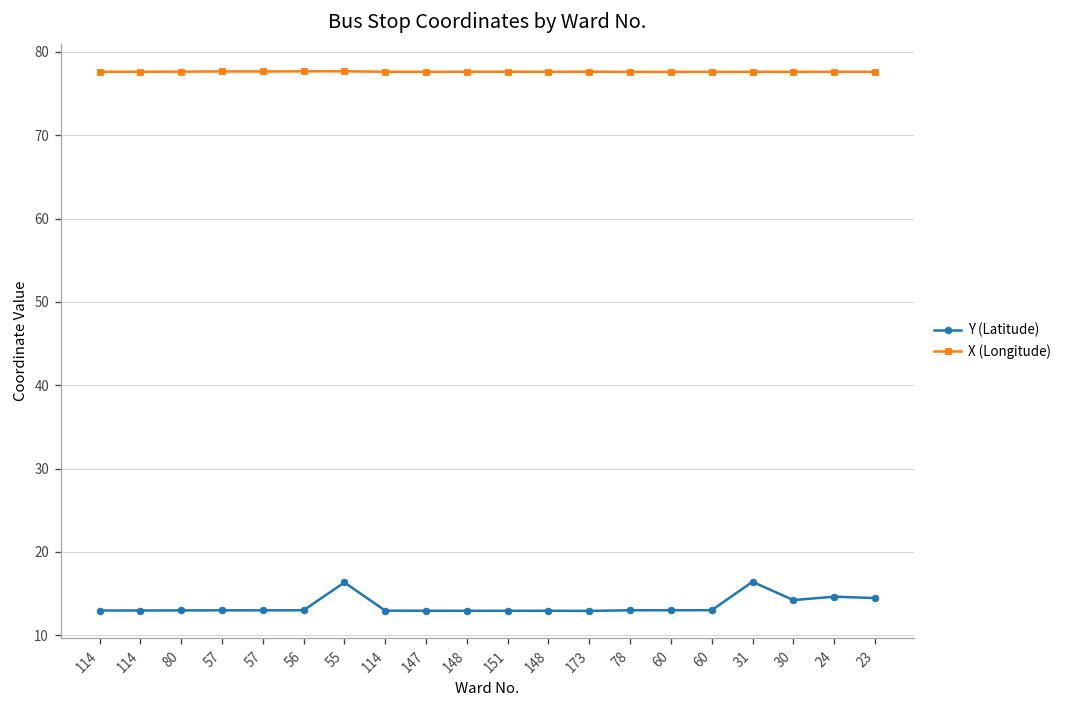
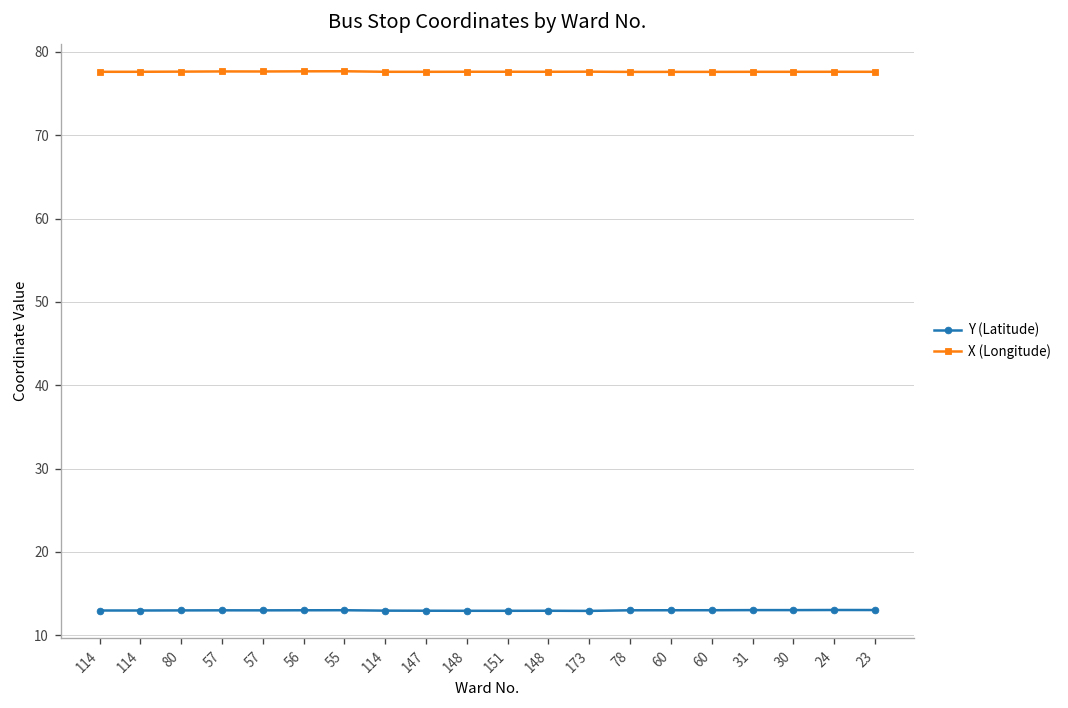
  {
    "Y (Latitude)": {
      "80": 13,
      "56": 13,
-     "55": 16,
+     "55": 13,
      "147": 13,
      "151": 13,
      "173": 13,
      "78": 13,
-     "31": 16,
-     "30": 14,
-     "24": 15,
-     "23": 14
+     "31": 13,
+     "30": 13,
+     "24": 13,
+     "23": 13
    },
    "X (Longitude)": {
      "80": 78,
      "56": 78,
      "55": 78,
      "147": 78,
      "151": 78,
      "173": 78,
      "78": 78,
      "31": 78,
      "30": 78,
      "24": 78,
      "23": 78
    }
  }
